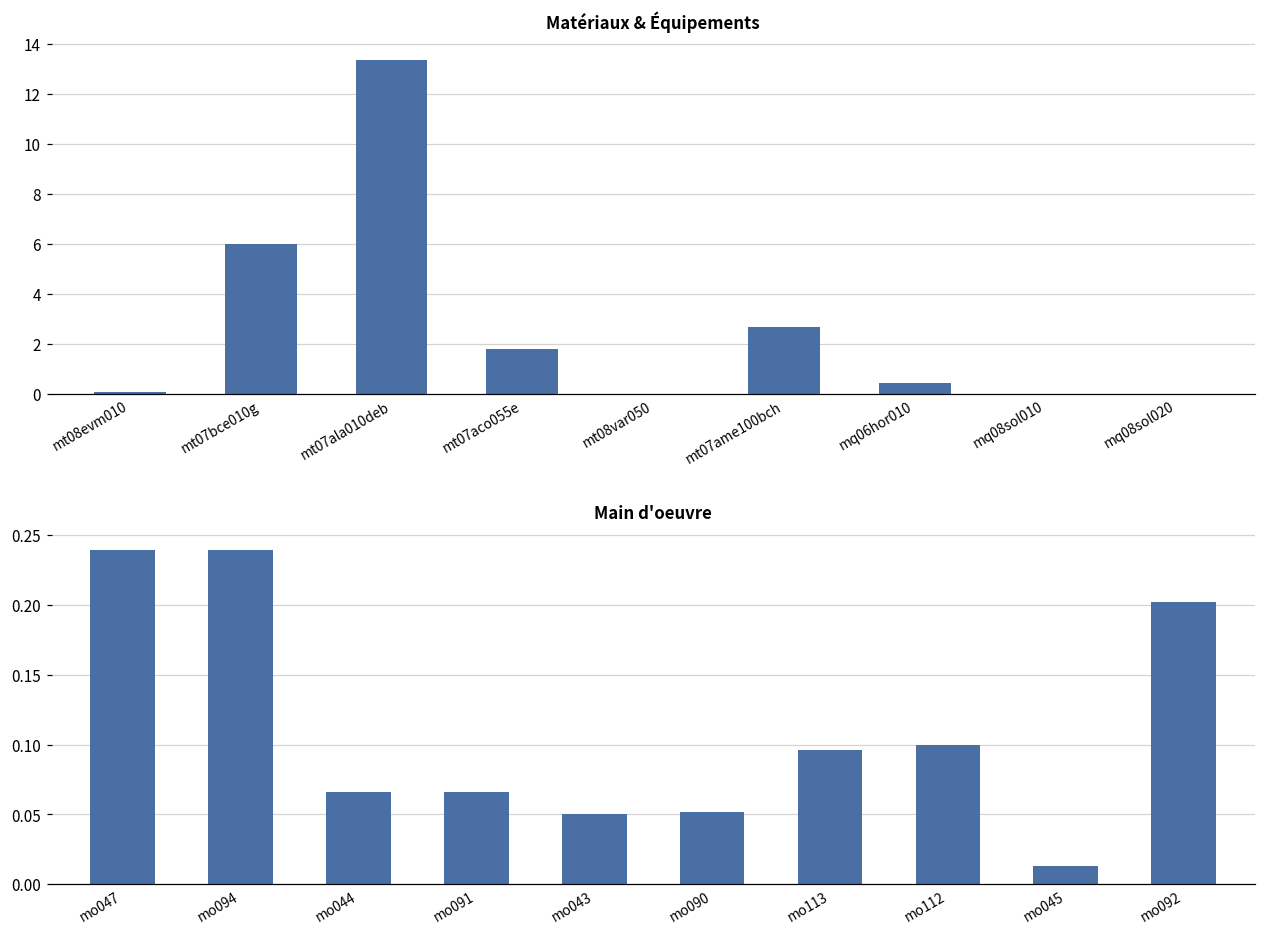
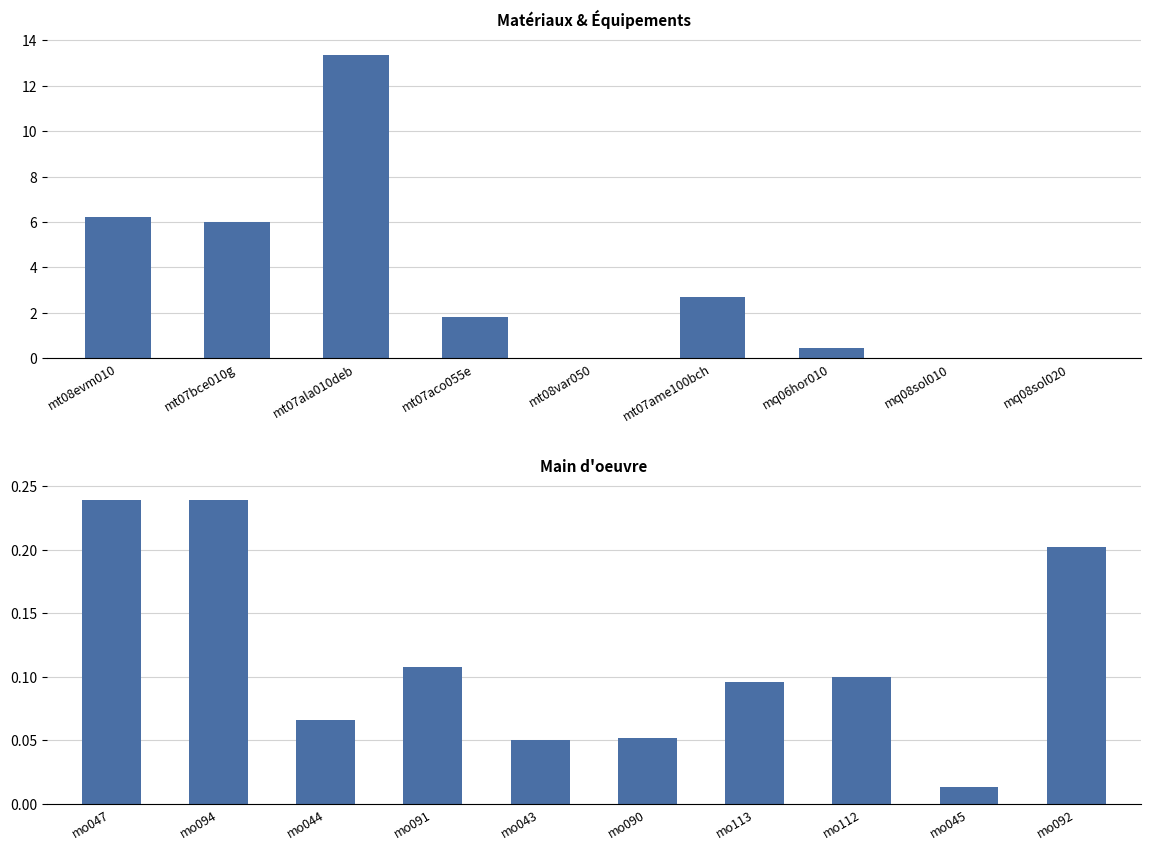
  {
    "Matériaux & Équipements": {
-     "mt08evm010": 0.1,
+     "mt08evm010": 6.2,
      "mt07bce010g": 6.0,
      "mt07ala010deb": 13.4,
      "mt07aco055e": 1.8,
      "mt07ame100bch": 2.7,
      "mq06hor010": 0.5
    },
    "Main d'oeuvre": {
      "mo047": 0.239,
      "mo094": 0.239,
      "mo044": 0.066,
-     "mo091": 0.066,
+     "mo091": 0.108,
      "mo043": 0.050,
      "mo090": 0.052,
      "mo113": 0.096,
      "mo112": 0.100,
      "mo045": 0.013,
      "mo092": 0.202
    }
  }
